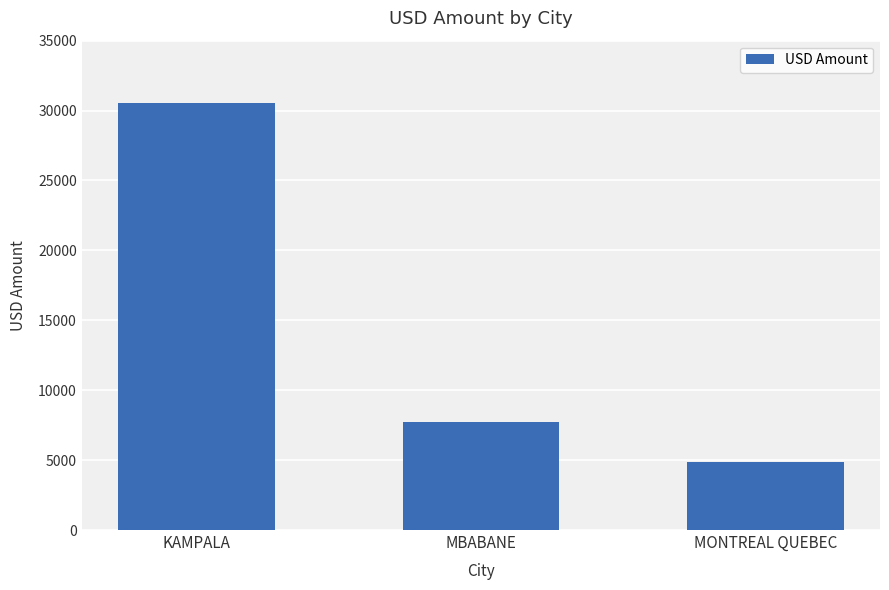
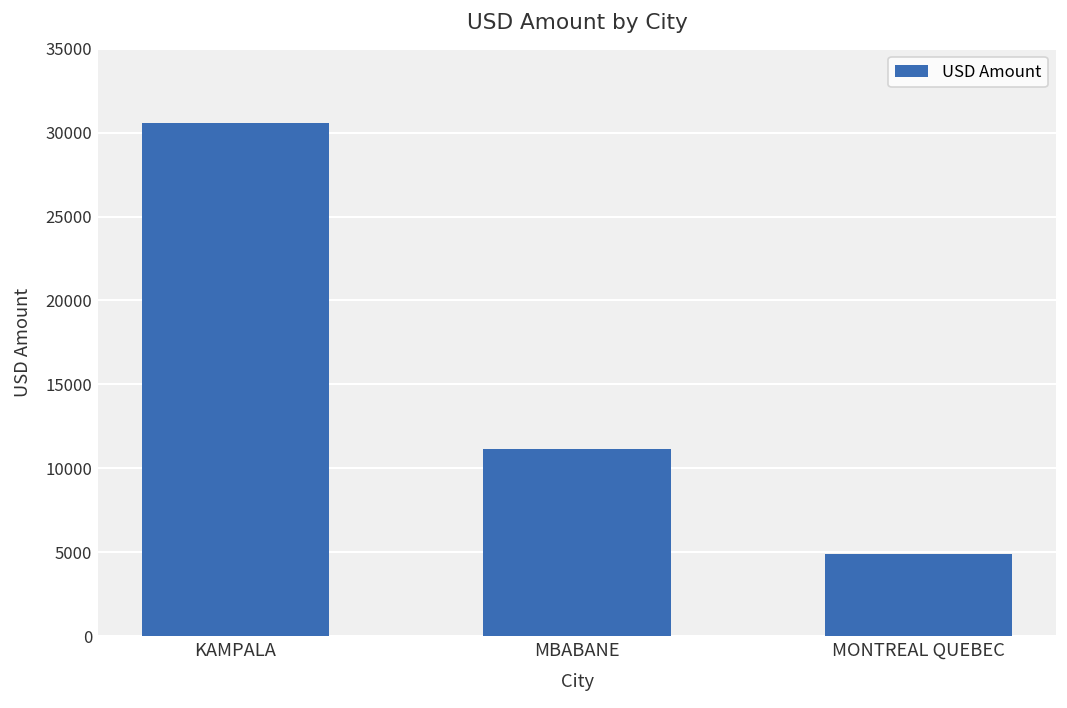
  {
    "KAMPALA": 30600,
-   "MBABANE": 7700,
+   "MBABANE": 11100,
    "MONTREAL QUEBEC": 4900
  }
